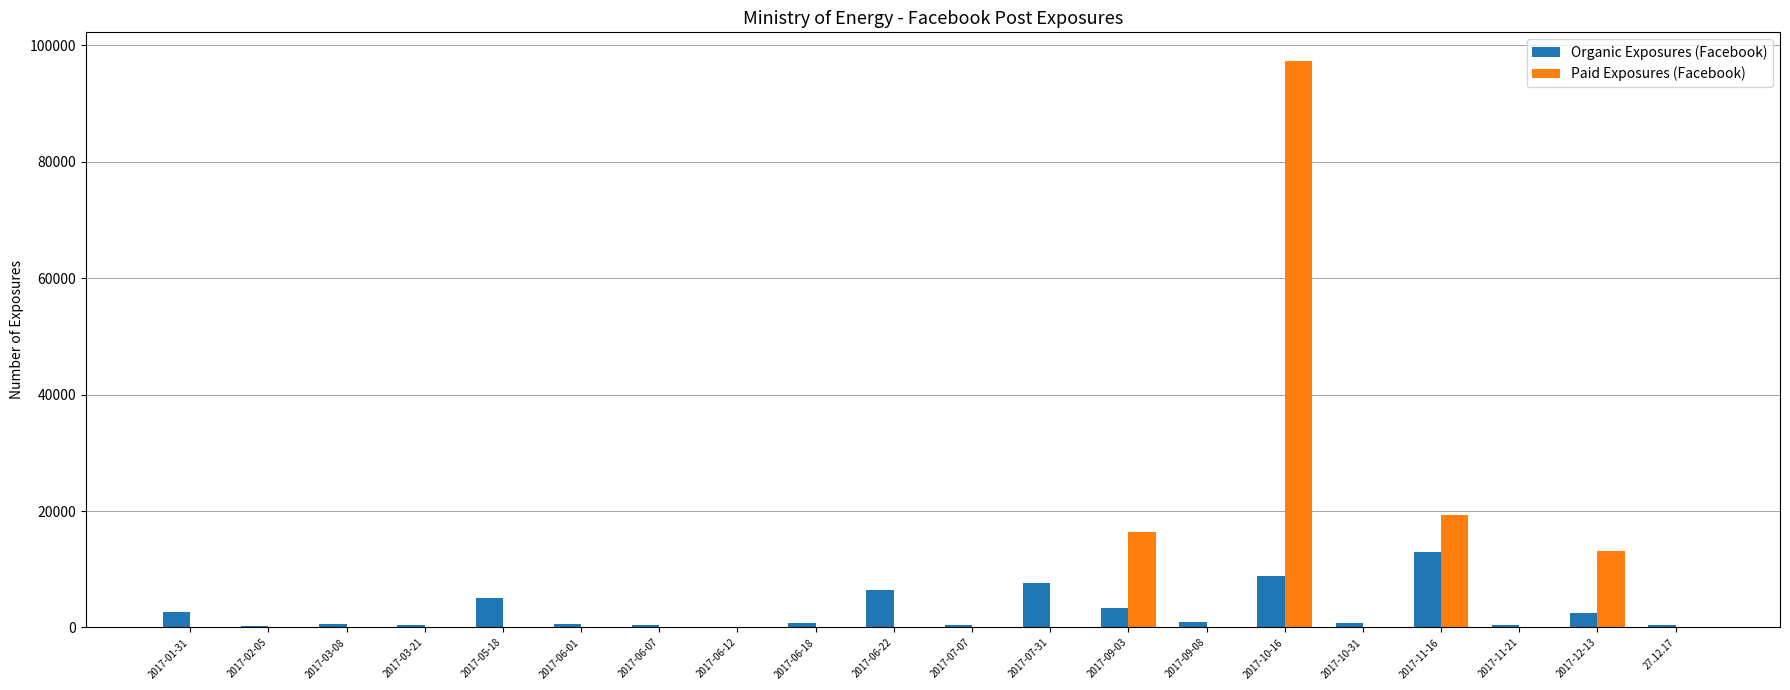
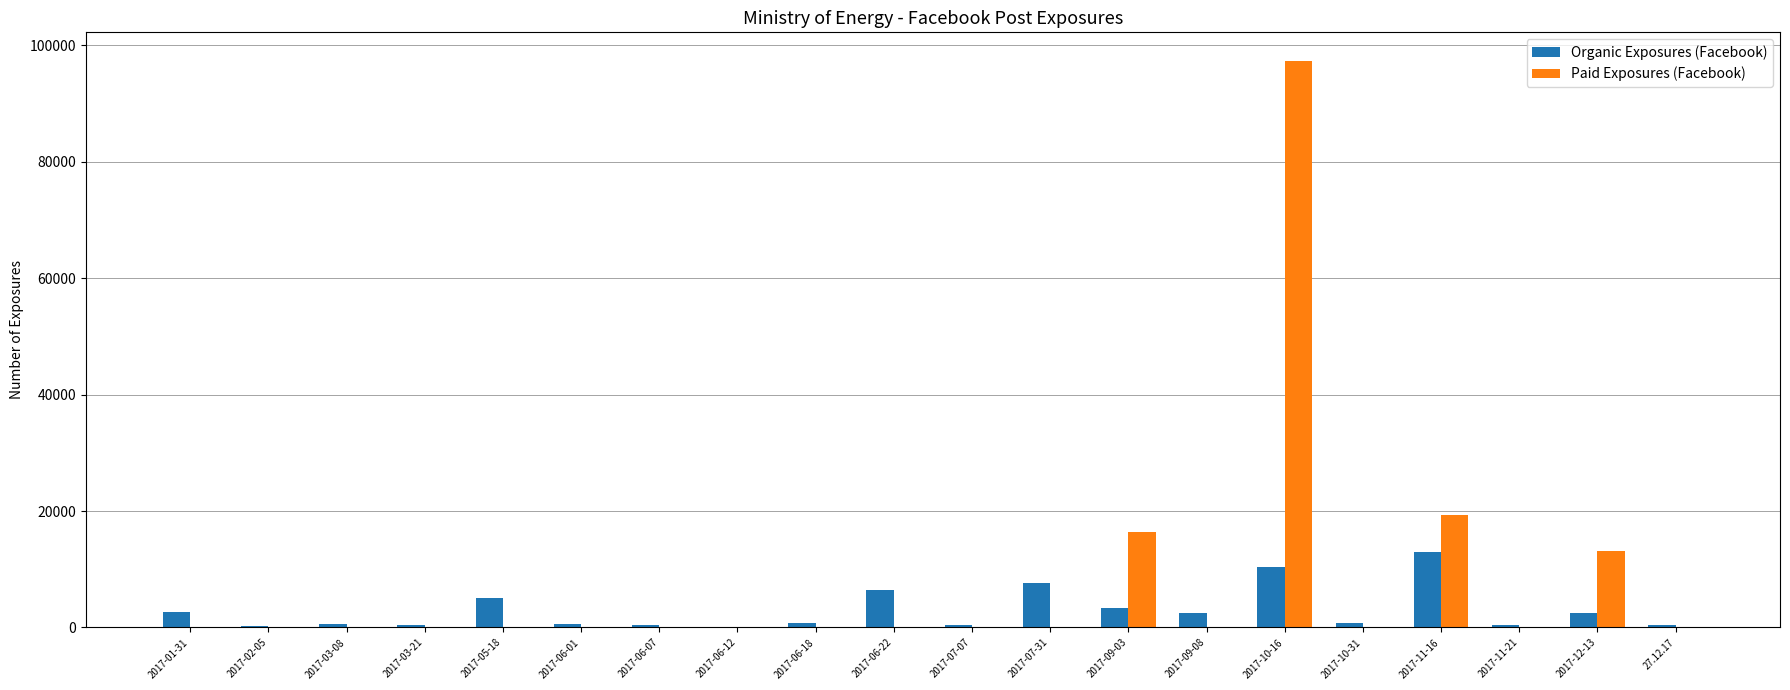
  {
    "Organic Exposures (Facebook)": {
      "2017-01-31": 3000,
      "2017-03-08": 1000,
      "2017-05-18": 5000,
      "2017-06-01": 1000,
      "2017-06-07": 1000,
      "2017-06-18": 1000,
      "2017-06-22": 6000,
      "2017-07-07": 0,
      "2017-07-31": 8000,
      "2017-09-03": 3000,
-     "2017-09-08": 1000,
-     "2017-10-16": 9000,
+     "2017-09-08": 2000,
+     "2017-10-16": 10000,
      "2017-10-31": 1000,
      "2017-11-16": 13000,
      "2017-11-21": 0,
      "2017-12-13": 2000,
      "27.12.17": 0
    },
    "Paid Exposures (Facebook)": {
      "2017-01-31": 0,
      "2017-02-05": 0,
      "2017-03-08": 0,
      "2017-03-21": 0,
      "2017-05-18": 0,
      "2017-06-01": 0,
      "2017-06-07": 0,
      "2017-06-12": 0,
      "2017-06-18": 0,
      "2017-06-22": 0,
      "2017-07-07": 0,
      "2017-07-31": 0,
      "2017-09-03": 16000,
      "2017-09-08": 0,
      "2017-10-16": 97000,
      "2017-10-31": 0,
      "2017-11-16": 19000,
      "2017-11-21": 0,
      "2017-12-13": 13000,
      "27.12.17": 0
    }
  }
